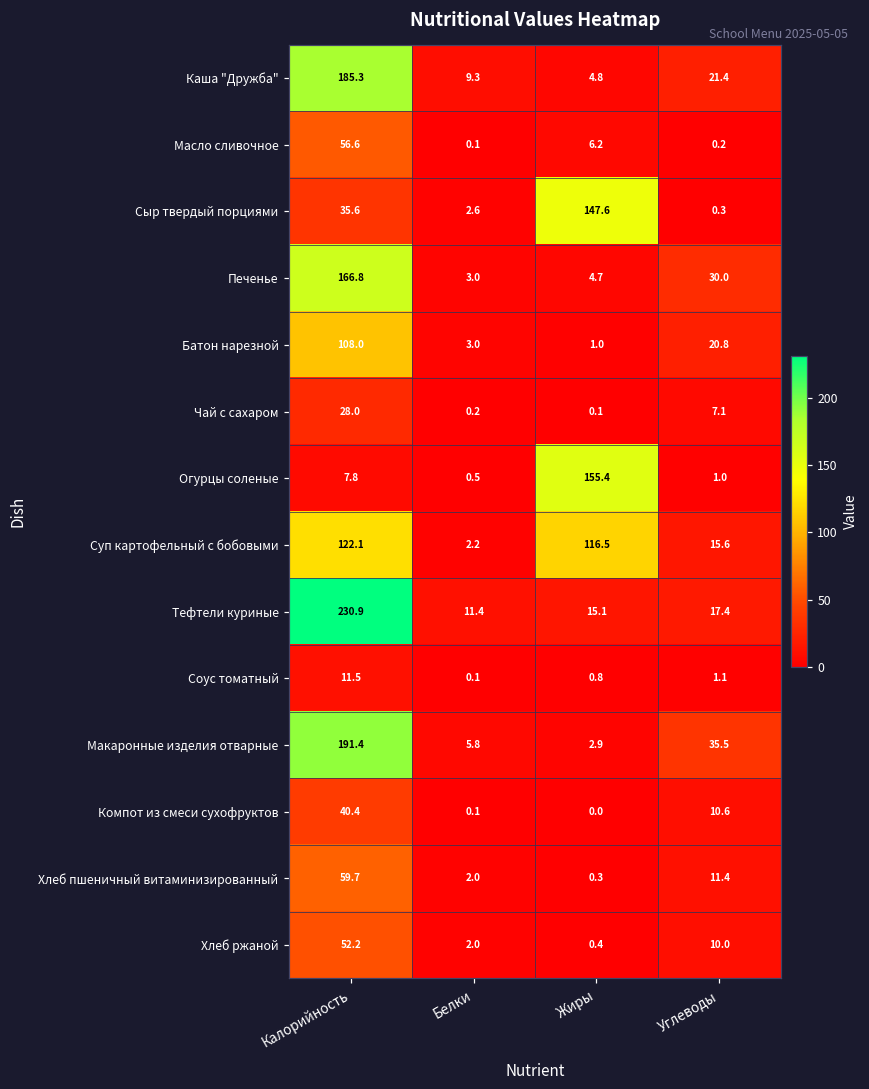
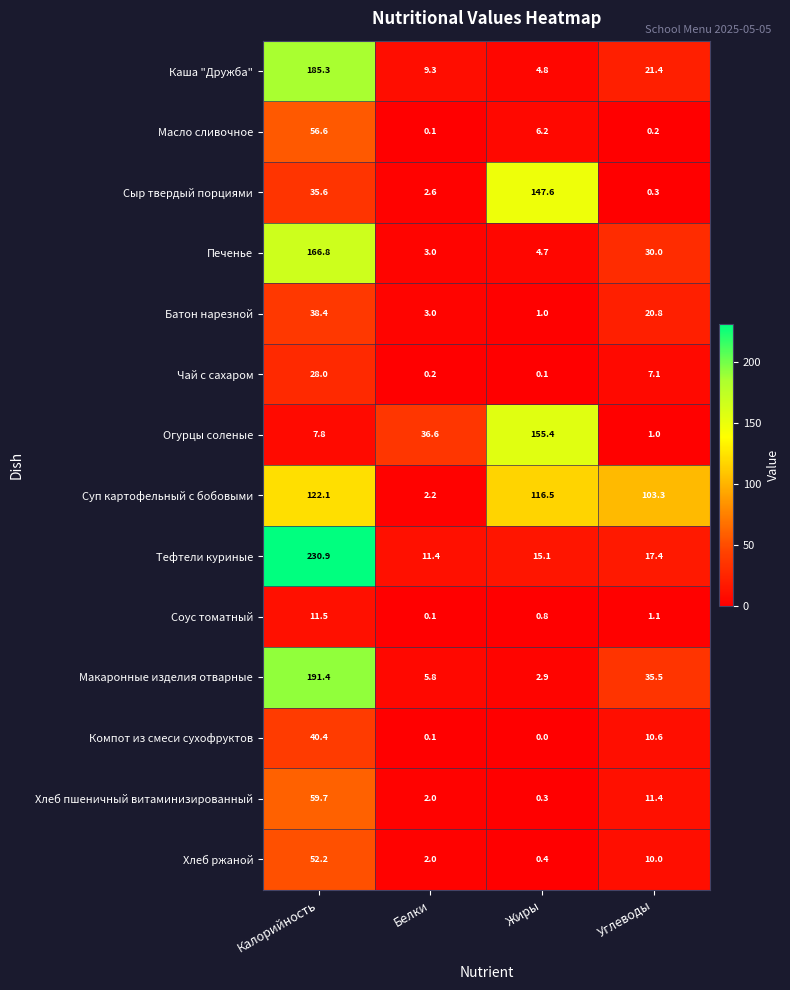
  {
    "Каша \"Дружба\"": {
      "Калорийность": 185.3,
      "Белки": 9.3,
      "Жиры": 4.8,
      "Углеводы": 21.4
    },
    "Масло сливочное": {
      "Калорийность": 56.6,
      "Белки": 0.1,
      "Жиры": 6.2,
      "Углеводы": 0.2
    },
    "Сыр твердый порциями": {
      "Калорийность": 35.6,
      "Белки": 2.6,
      "Жиры": 147.6,
      "Углеводы": 0.3
    },
    "Печенье": {
      "Калорийность": 166.8,
      "Белки": 3.0,
      "Жиры": 4.7,
      "Углеводы": 30.0
    },
    "Батон нарезной": {
-     "Калорийность": 108.0,
+     "Калорийность": 38.4,
      "Белки": 3.0,
      "Жиры": 1.0,
      "Углеводы": 20.8
    },
    "Чай с сахаром": {
      "Калорийность": 28.0,
      "Белки": 0.2,
      "Жиры": 0.1,
      "Углеводы": 7.1
    },
    "Огурцы соленые": {
      "Калорийность": 7.8,
-     "Белки": 0.5,
+     "Белки": 36.6,
      "Жиры": 155.4,
      "Углеводы": 1.0
    },
    "Суп картофельный с бобовыми": {
      "Калорийность": 122.1,
      "Белки": 2.2,
      "Жиры": 116.5,
-     "Углеводы": 15.6
+     "Углеводы": 103.3
    },
    "Тефтели куриные": {
      "Калорийность": 230.9,
      "Белки": 11.4,
      "Жиры": 15.1,
      "Углеводы": 17.4
    },
    "Соус томатный": {
      "Калорийность": 11.5,
      "Белки": 0.1,
      "Жиры": 0.8,
      "Углеводы": 1.1
    },
    "Макаронные изделия отварные": {
      "Калорийность": 191.4,
      "Белки": 5.8,
      "Жиры": 2.9,
      "Углеводы": 35.5
    },
    "Компот из смеси сухофруктов": {
      "Калорийность": 40.4,
      "Белки": 0.1,
      "Жиры": 0.0,
      "Углеводы": 10.6
    },
    "Хлеб пшеничный витаминизированный": {
      "Калорийность": 59.7,
      "Белки": 2.0,
      "Жиры": 0.3,
      "Углеводы": 11.4
    },
    "Хлеб ржаной": {
      "Калорийность": 52.2,
      "Белки": 2.0,
      "Жиры": 0.4,
      "Углеводы": 10.0
    }
  }
